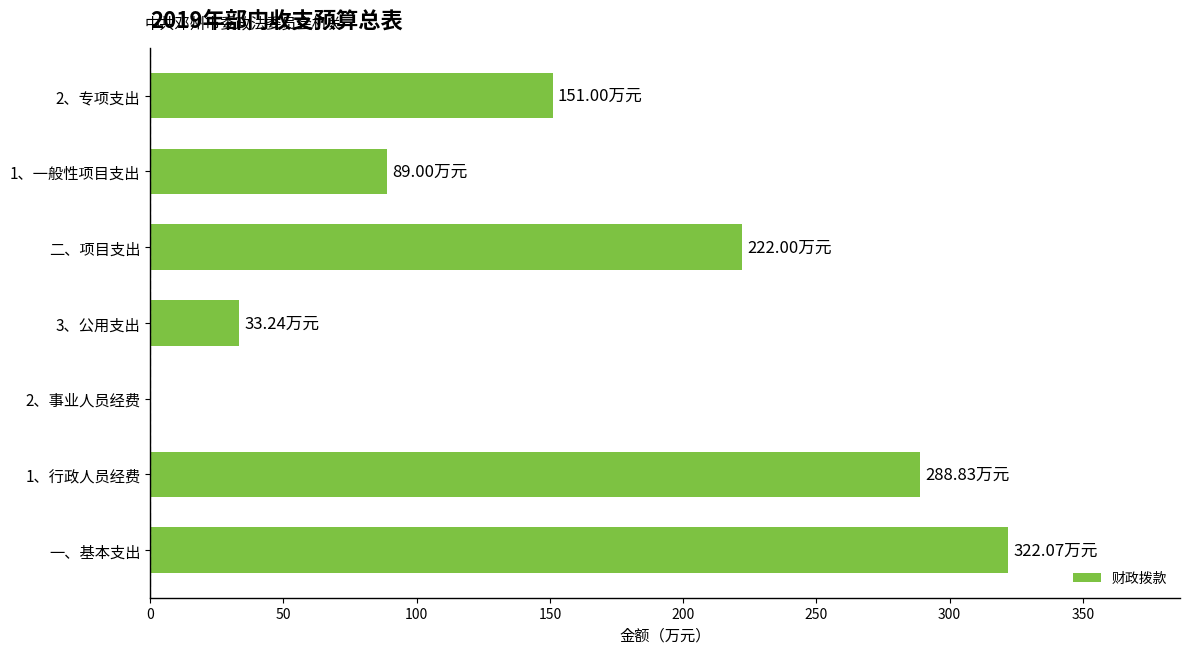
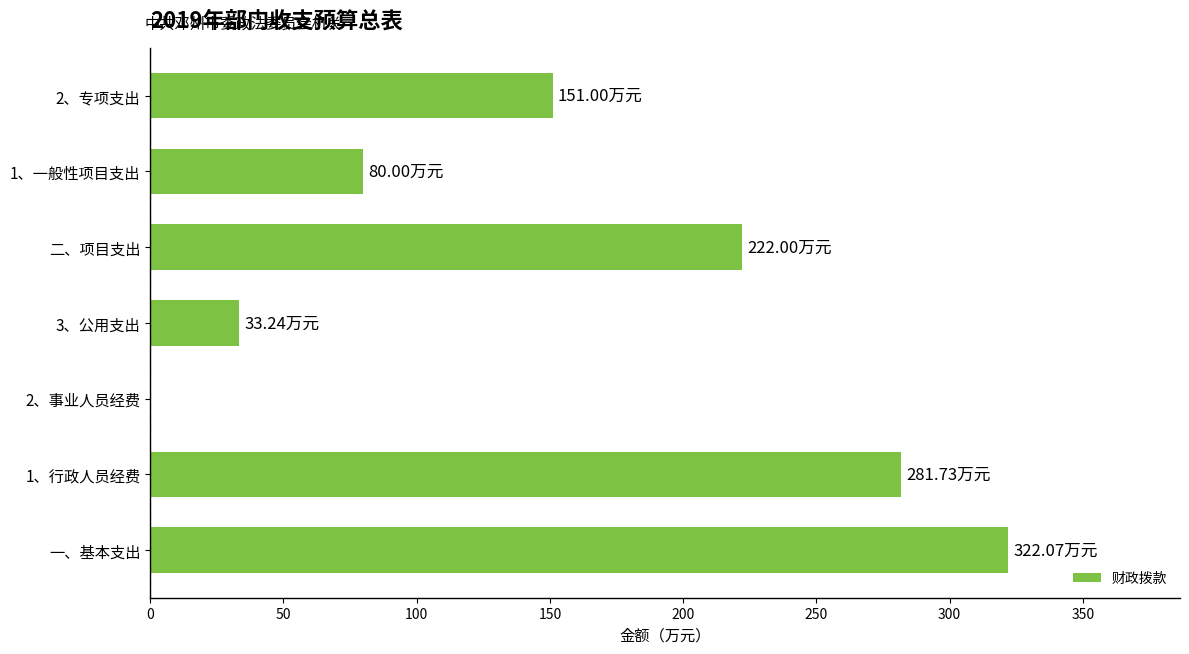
  {
    "2、专项支出": 151.00,
-   "1、一般性项目支出": 89.00,
+   "1、一般性项目支出": 80.00,
    "二、项目支出": 222.00,
    "3、公用支出": 33.24,
-   "1、行政人员经费": 288.83,
+   "1、行政人员经费": 281.73,
    "一、基本支出": 322.07
  }
